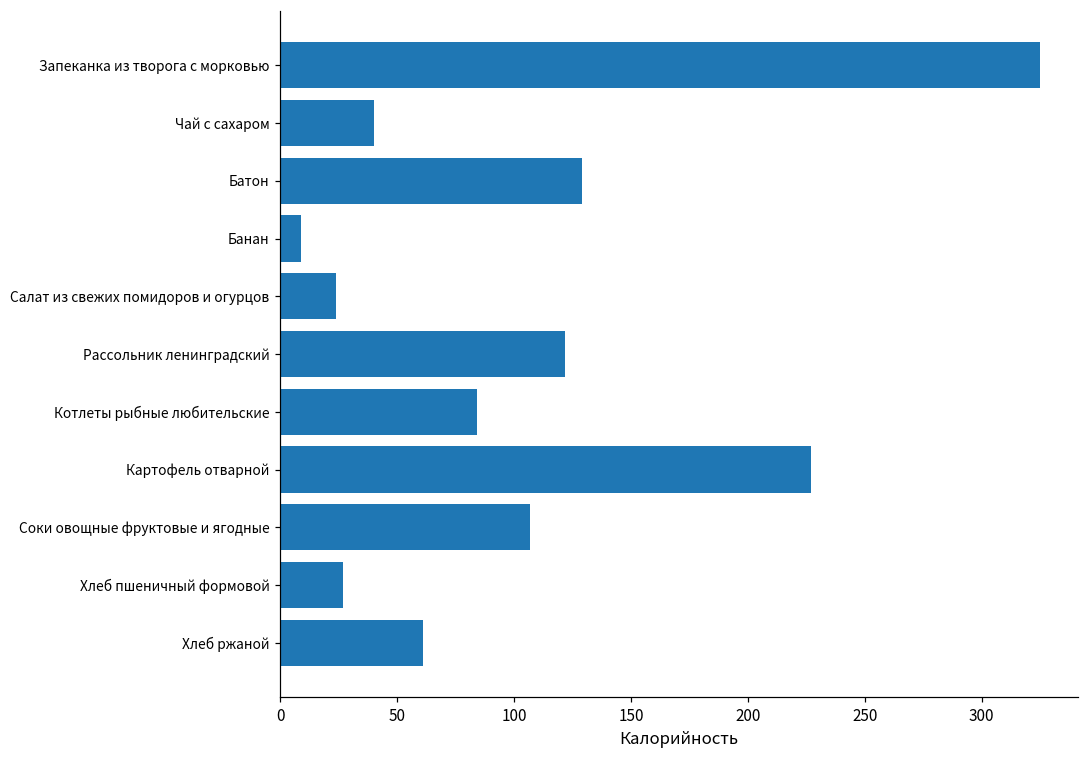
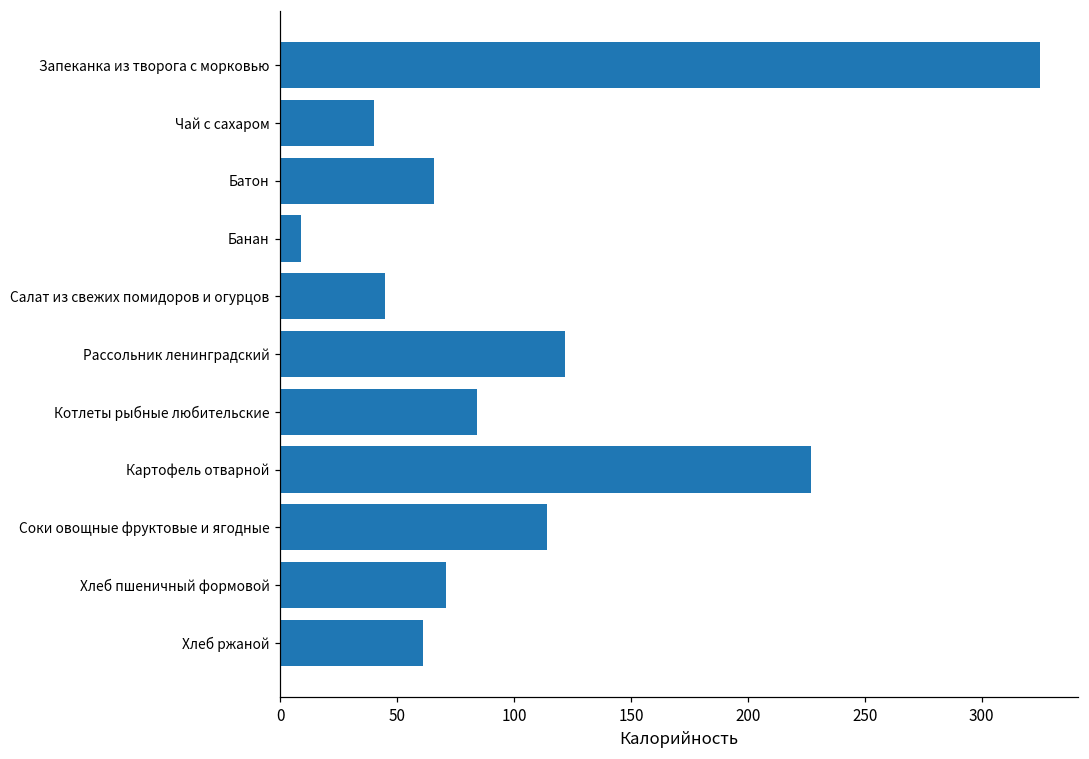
  {
    "Запеканка из творога с морковью": 325,
    "Чай с сахаром": 40,
-   "Батон": 129,
+   "Батон": 66,
    "Банан": 9,
-   "Салат из свежих помидоров и огурцов": 24,
+   "Салат из свежих помидоров и огурцов": 45,
    "Рассольник ленинградский": 122,
    "Котлеты рыбные любительские": 84,
    "Картофель отварной": 227,
-   "Соки овощные фруктовые и ягодные": 107,
-   "Хлеб пшеничный формовой": 27,
+   "Соки овощные фруктовые и ягодные": 114,
+   "Хлеб пшеничный формовой": 71,
    "Хлеб ржаной": 61
  }
